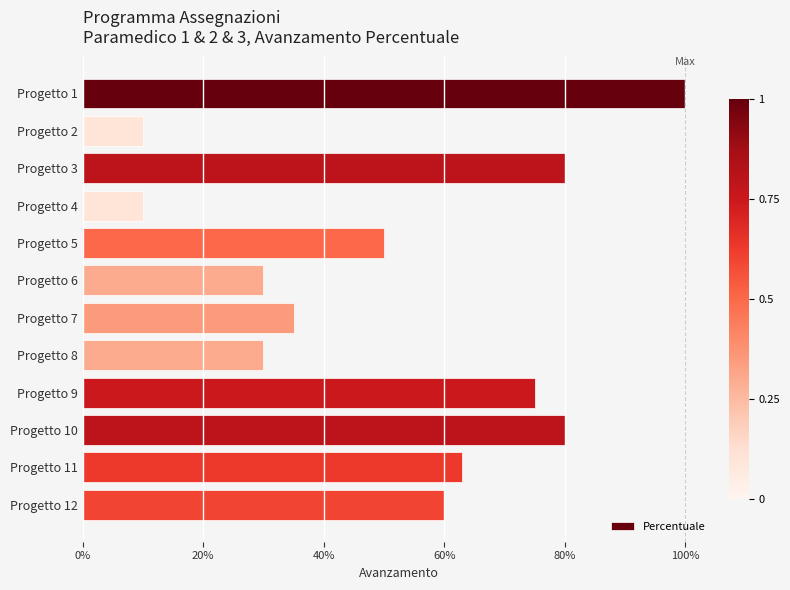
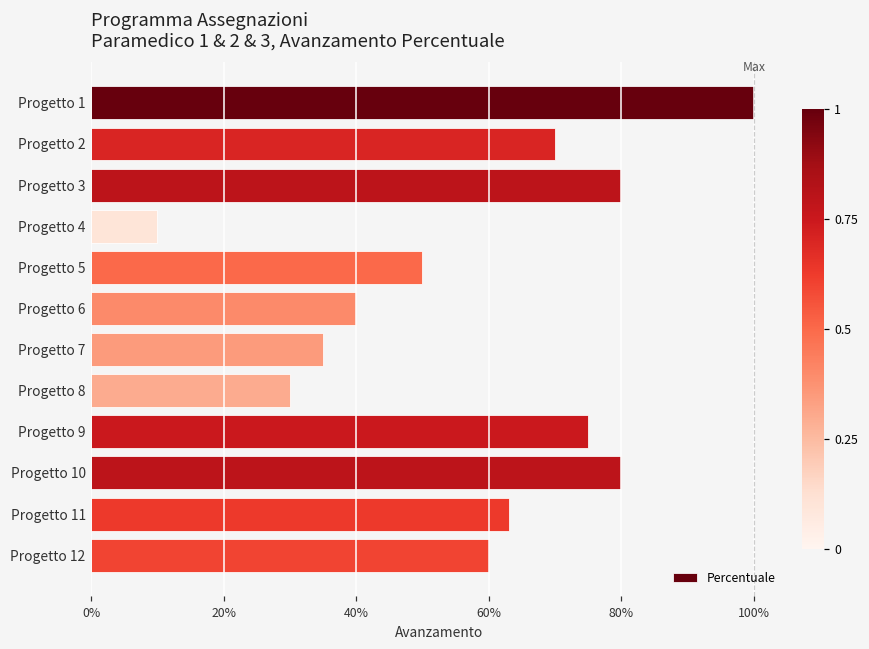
  {
    "Progetto 1": "100%",
-   "Progetto 2": "10%",
+   "Progetto 2": "70%",
    "Progetto 3": "80%",
    "Progetto 4": "10%",
    "Progetto 5": "50%",
-   "Progetto 6": "30%",
+   "Progetto 6": "40%",
    "Progetto 7": "35%",
    "Progetto 8": "30%",
    "Progetto 9": "75%",
    "Progetto 10": "80%",
    "Progetto 11": "63%",
    "Progetto 12": "60%"
  }
